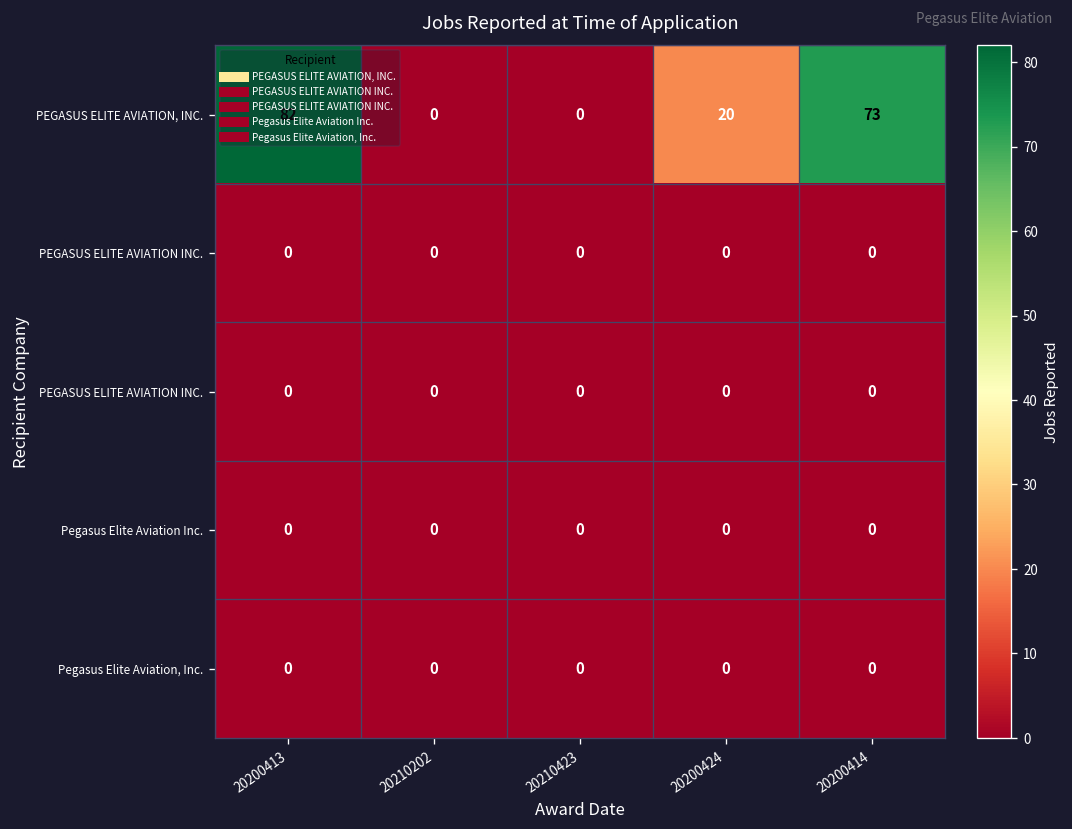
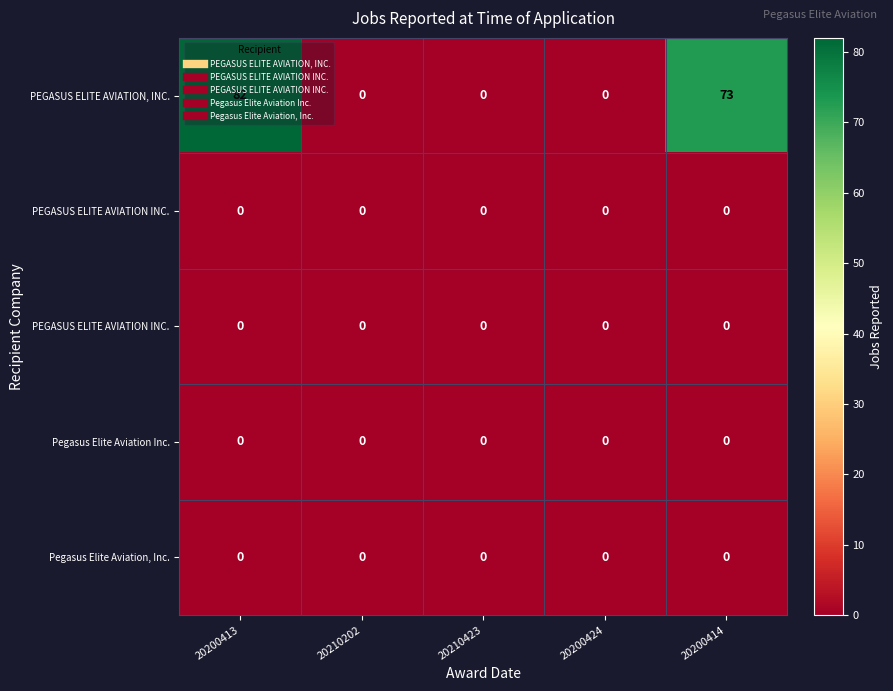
  {
    "PEGASUS ELITE AVIATION, INC.": {
      "20210202": 0,
      "20210423": 0,
-     "20200424": 20,
+     "20200424": 0,
      "20200414": 73
    },
    "Pegasus Elite Aviation Inc.": {
      "20200413": 0,
      "20210202": 0,
      "20210423": 0,
      "20200424": 0,
      "20200414": 0
    },
    "Pegasus Elite Aviation, Inc.": {
      "20200413": 0,
      "20210202": 0,
      "20210423": 0,
      "20200424": 0,
      "20200414": 0
    }
  }
